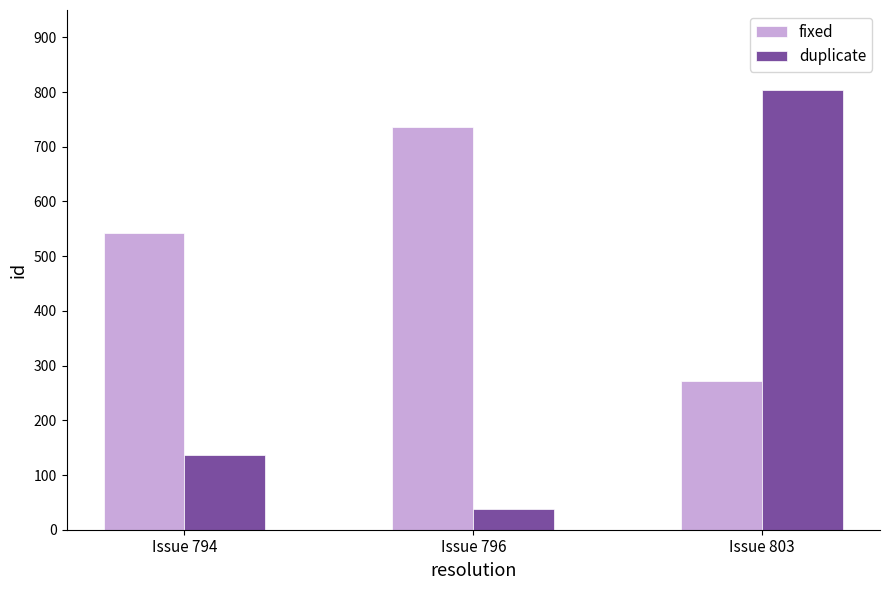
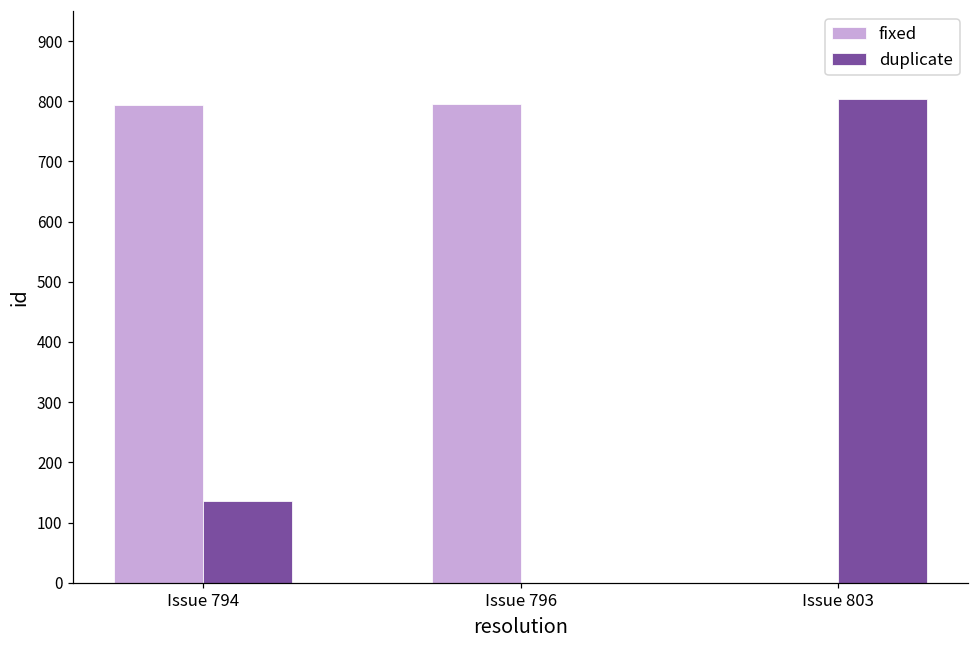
  {
    "fixed": {
-     "Issue 794": 540,
-     "Issue 796": 740,
-     "Issue 803": 270
+     "Issue 794": 790,
+     "Issue 796": 800,
+     "Issue 803": 0
    },
    "duplicate": {
      "Issue 794": 140,
-     "Issue 796": 40,
+     "Issue 796": 0,
      "Issue 803": 800
    }
  }
